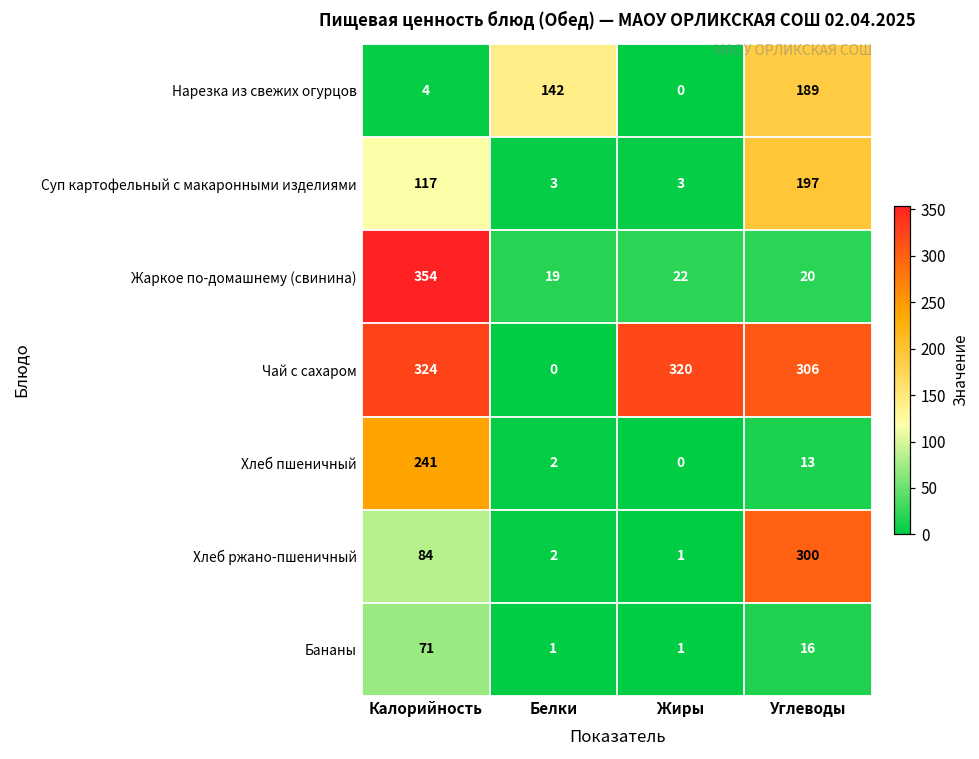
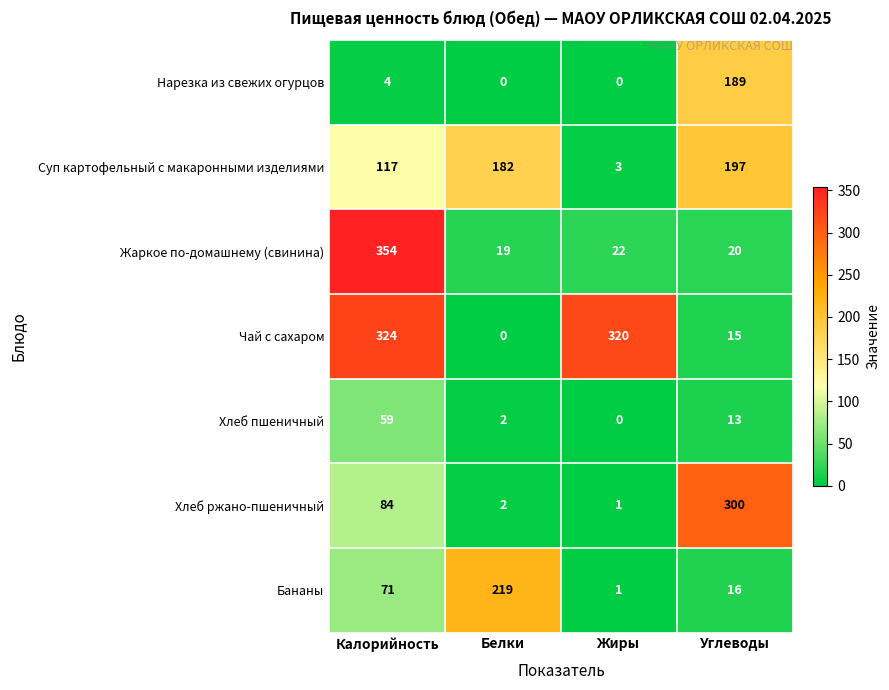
  {
    "Нарезка из свежих огурцов": {
      "Калорийность": 4,
-     "Белки": 142,
+     "Белки": 0,
      "Жиры": 0
    },
    "Суп картофельный с макаронными изделиями": {
      "Калорийность": 117,
-     "Белки": 3,
+     "Белки": 182,
      "Жиры": 3,
      "Углеводы": 197
    },
    "Жаркое по-домашнему (свинина)": {
      "Калорийность": 354,
      "Белки": 19,
      "Жиры": 22,
      "Углеводы": 20
    },
    "Чай с сахаром": {
      "Калорийность": 324,
      "Белки": 0,
      "Жиры": 320,
-     "Углеводы": 306
+     "Углеводы": 15
    },
    "Хлеб пшеничный": {
-     "Калорийность": 241,
+     "Калорийность": 59,
      "Белки": 2,
      "Жиры": 0,
      "Углеводы": 13
    },
    "Хлеб ржано-пшеничный": {
      "Калорийность": 84,
      "Белки": 2,
      "Жиры": 1,
      "Углеводы": 300
    },
    "Бананы": {
      "Калорийность": 71,
-     "Белки": 1,
+     "Белки": 219,
      "Жиры": 1,
      "Углеводы": 16
    }
  }
